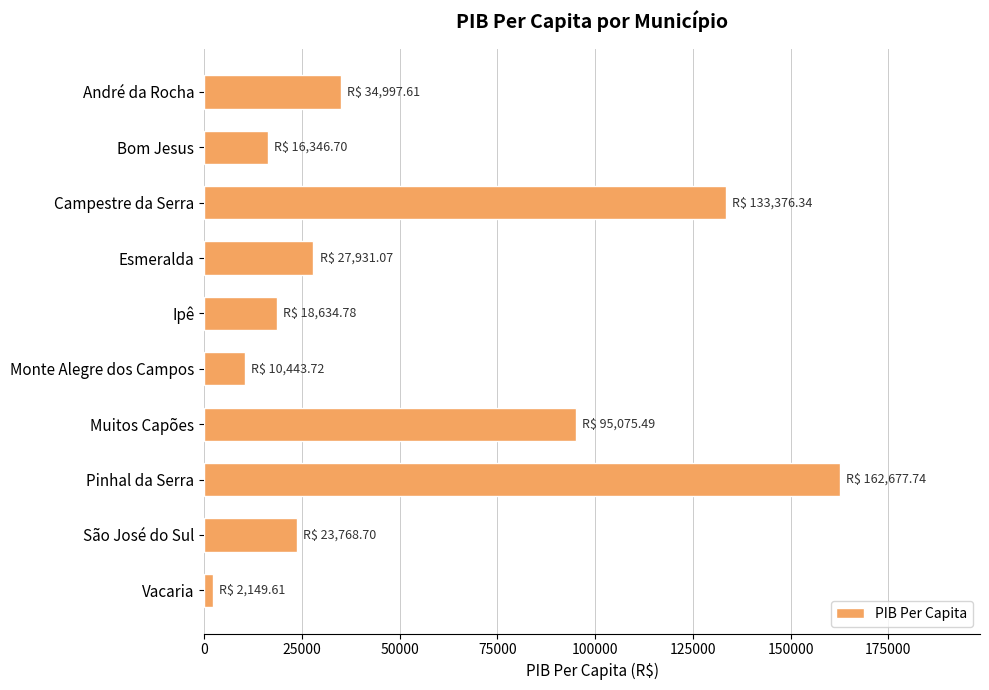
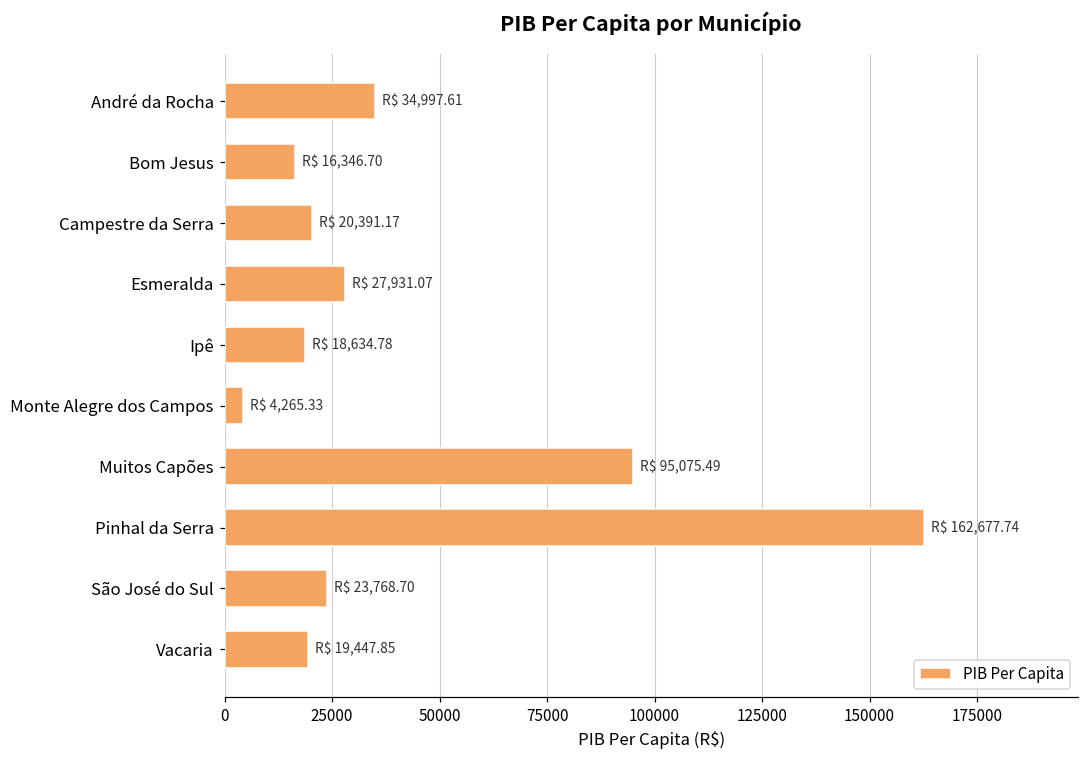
  {
    "André da Rocha": "34,997.61",
    "Bom Jesus": "16,346.70",
-   "Campestre da Serra": "133,376.34",
+   "Campestre da Serra": "20,391.17",
    "Esmeralda": "27,931.07",
    "Ipê": "18,634.78",
-   "Monte Alegre dos Campos": "10,443.72",
+   "Monte Alegre dos Campos": "4,265.33",
    "Muitos Capões": "95,075.49",
    "Pinhal da Serra": "162,677.74",
    "São José do Sul": "23,768.70",
-   "Vacaria": "2,149.61"
+   "Vacaria": "19,447.85"
  }
